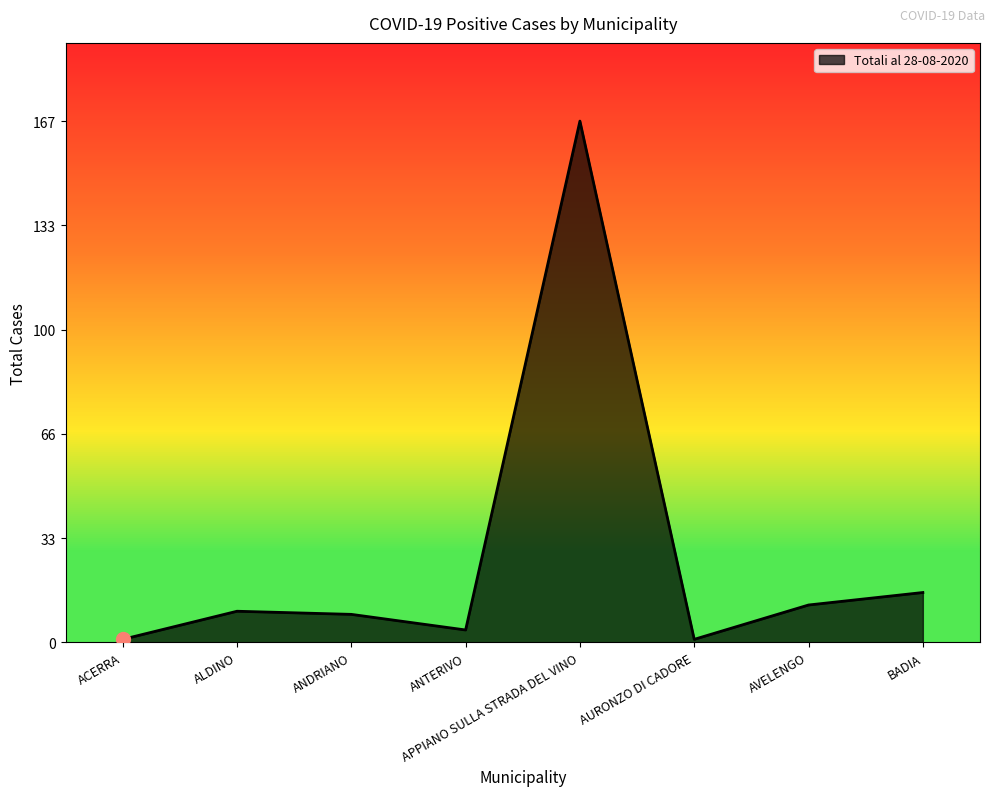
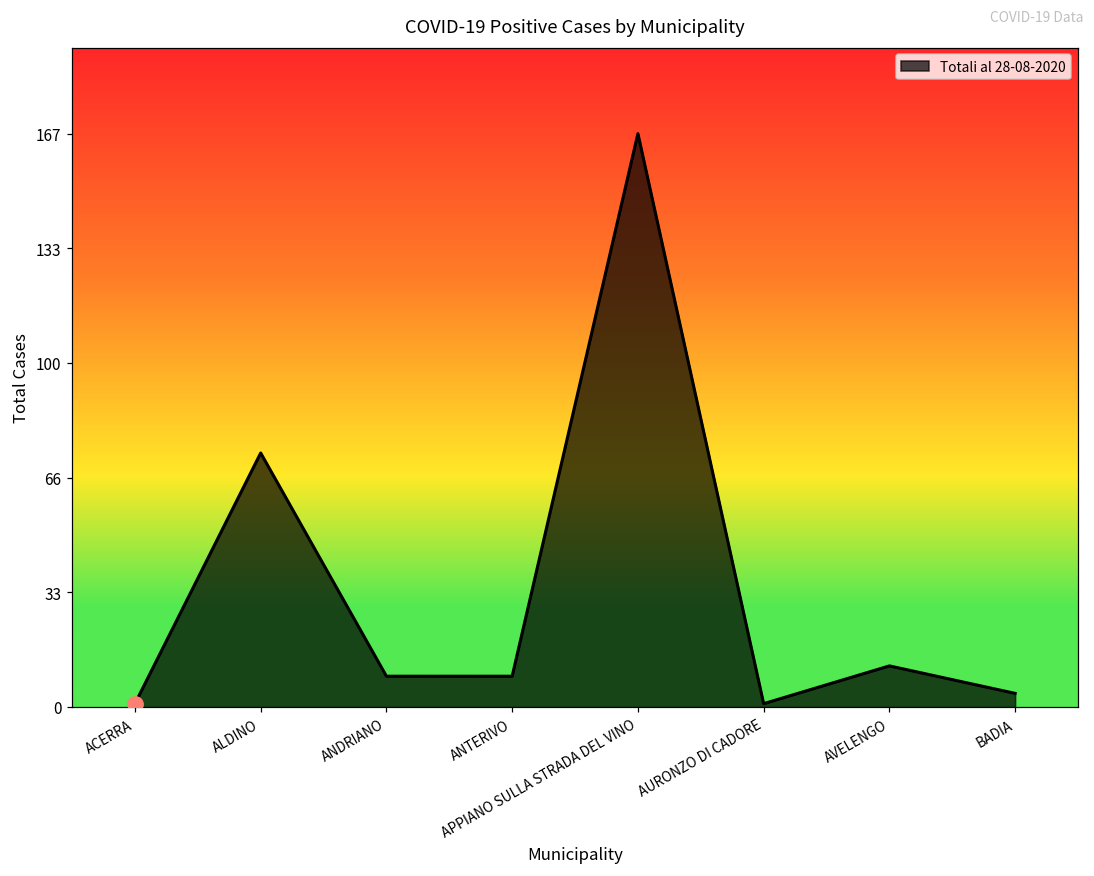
  {
    "Totali al 28-08-2020": {
-     "ALDINO": 10,
+     "ALDINO": 74,
      "ANDRIANO": 9,
-     "ANTERIVO": 4,
+     "ANTERIVO": 9,
      "APPIANO SULLA STRADA DEL VINO": 167,
      "AURONZO DI CADORE": 1,
      "AVELENGO": 12,
-     "BADIA": 16
+     "BADIA": 4
    }
  }
